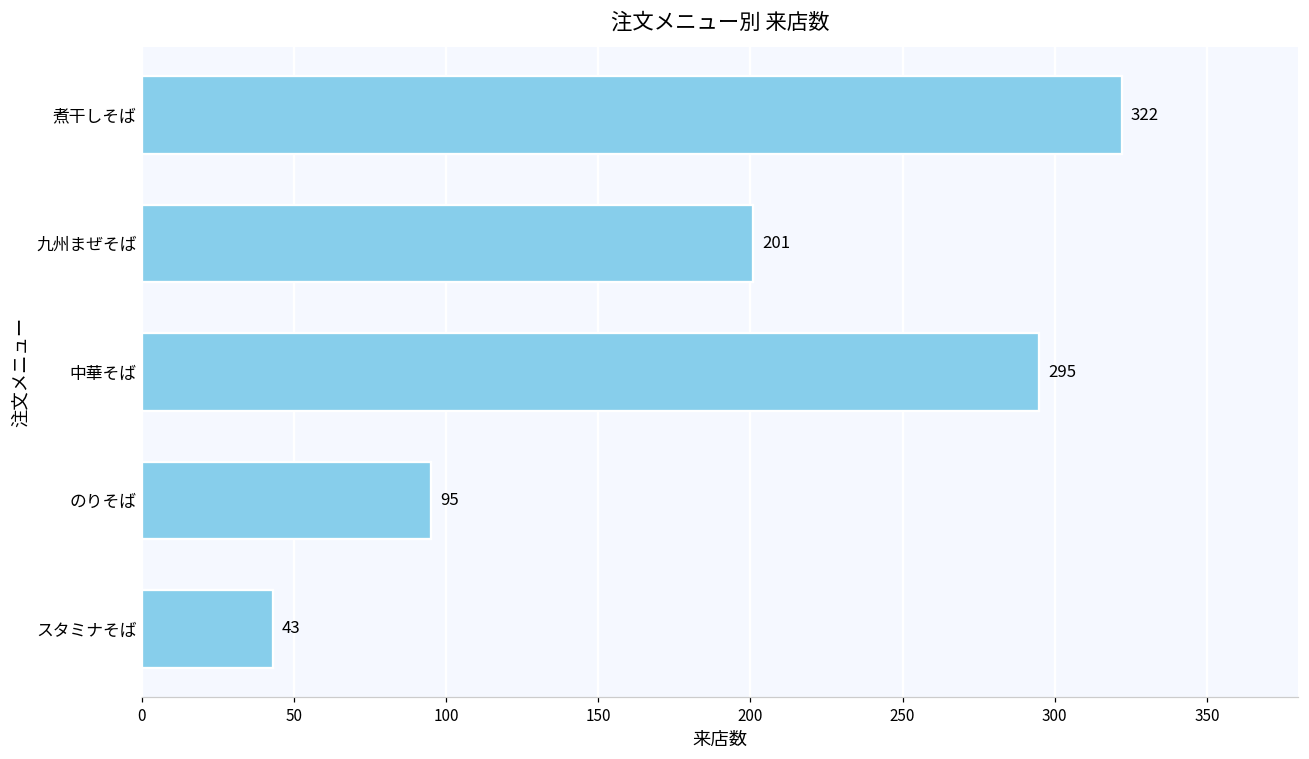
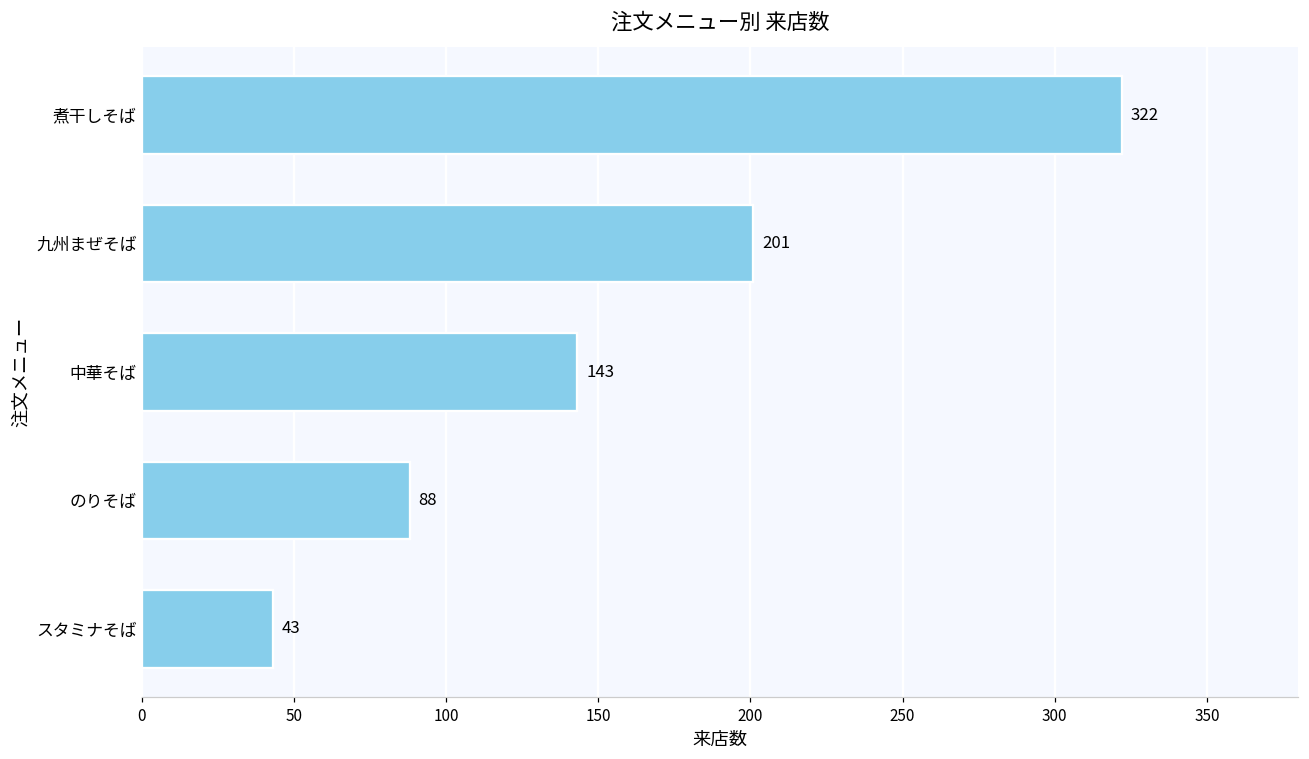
  {
    "煮干しそば": 322,
    "九州まぜそば": 201,
-   "中華そば": 295,
-   "のりそば": 95,
+   "中華そば": 143,
+   "のりそば": 88,
    "スタミナそば": 43
  }
